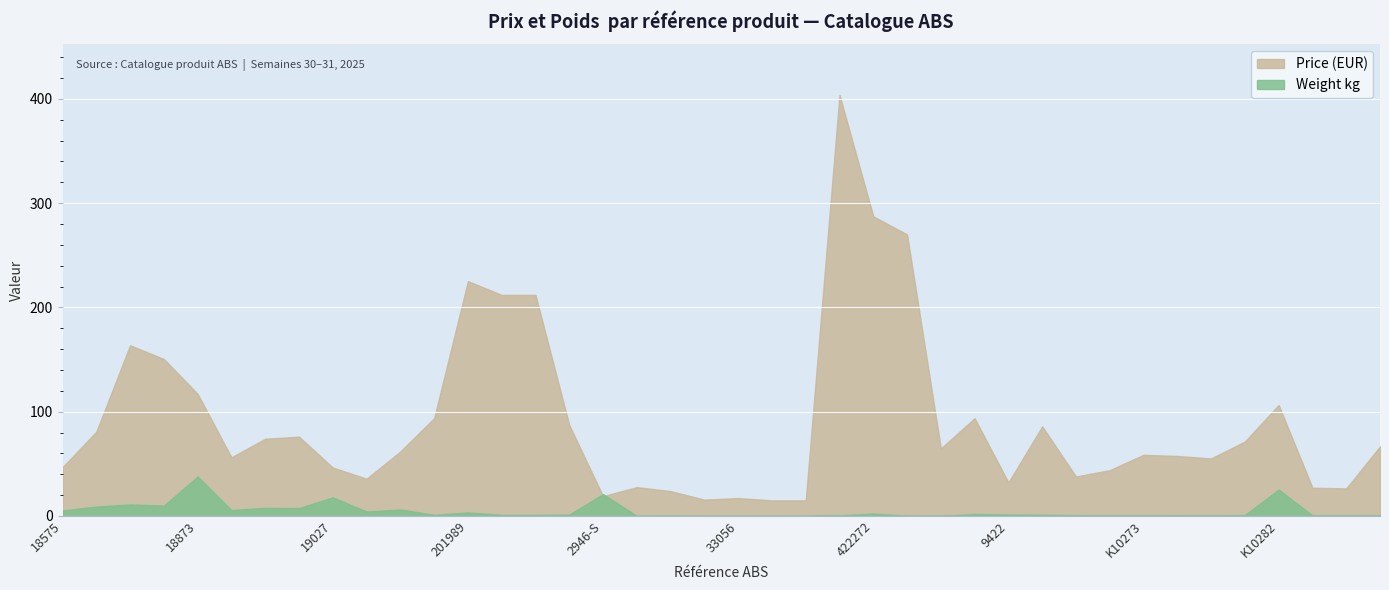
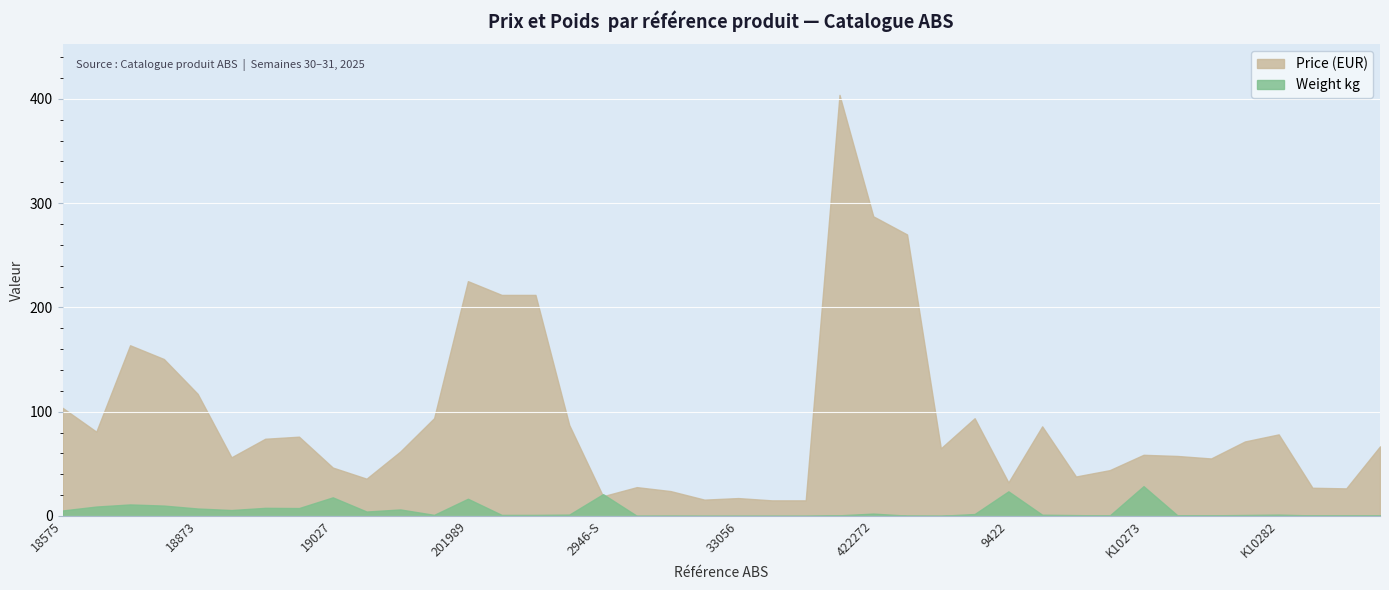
  {
    "Price (EUR)": {
-     "18575": 47,
+     "18575": 104,
      "18873": 117,
      "19027": 46,
      "201989": 225,
      "33056": 17,
      "422272": 287,
      "9422": 32,
      "K10273": 59,
-     "K10282": 106
+     "K10282": 78
    },
    "Weight kg": {
      "18575": 5,
-     "18873": 38,
+     "18873": 7,
      "19027": 18,
-     "201989": 3,
-     "9422": 1,
-     "K10273": 1,
-     "K10282": 25
+     "201989": 16,
+     "9422": 24,
+     "K10273": 29,
+     "K10282": 1
    }
  }
